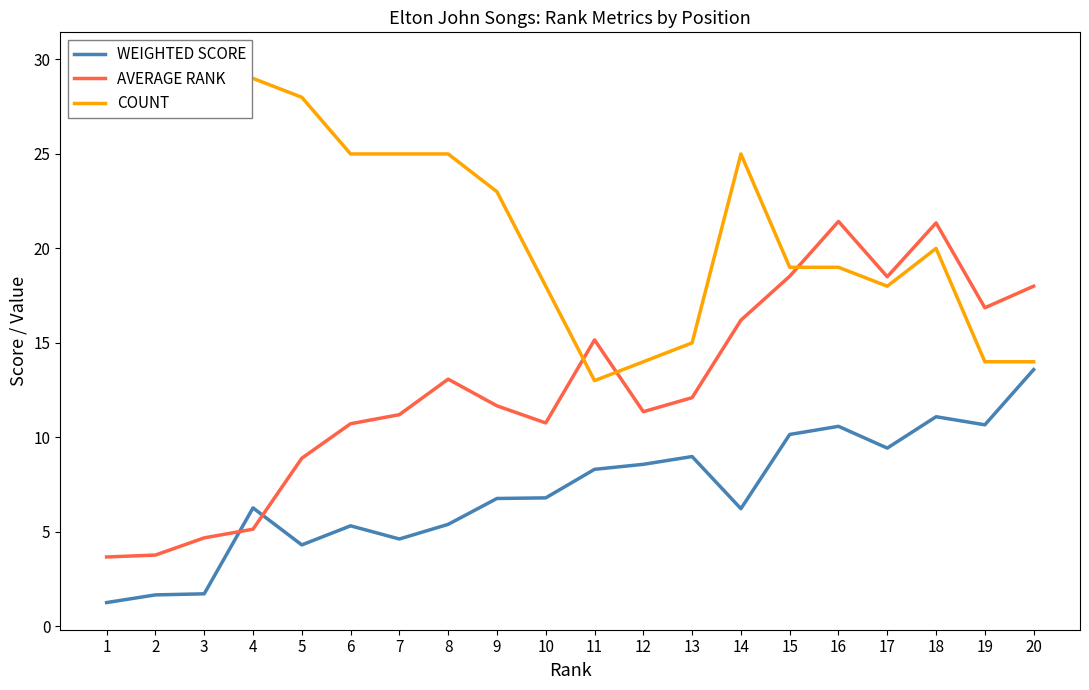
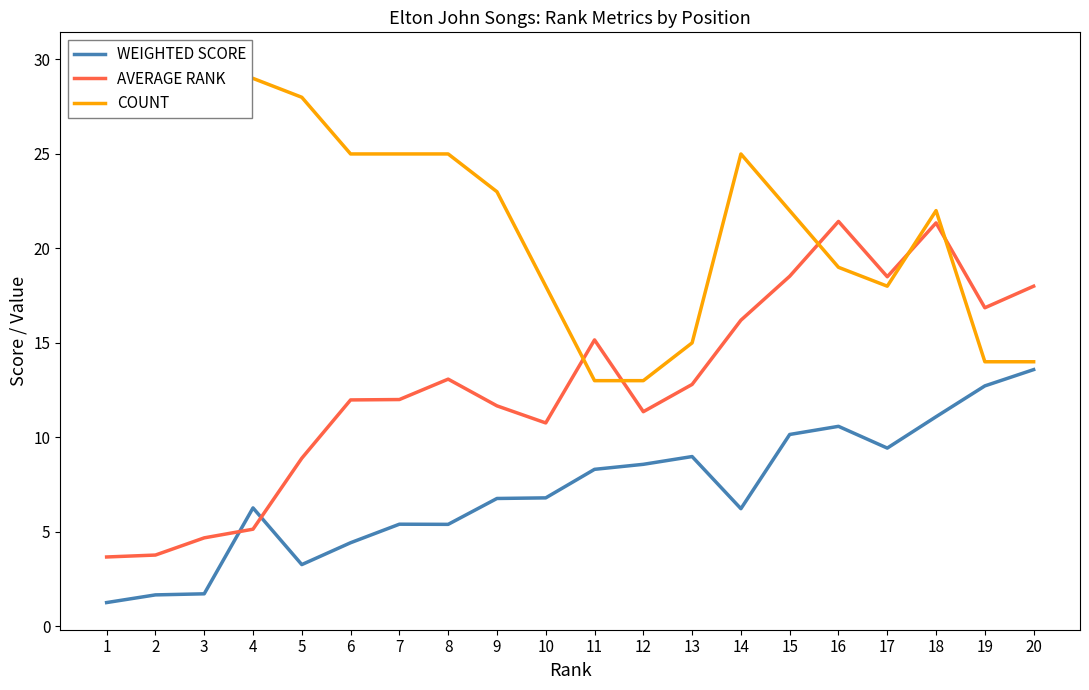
  {
    "WEIGHTED SCORE": {
      "1": 1.3,
      "2": 1.7,
      "3": 1.7,
      "4": 6.3,
-     "5": 4.3,
-     "6": 5.3,
-     "7": 4.6,
+     "5": 3.3,
+     "6": 4.4,
+     "7": 5.4,
      "8": 5.4,
      "9": 6.8,
      "10": 6.8,
      "11": 8.3,
      "12": 8.6,
      "13": 9.0,
      "14": 6.2,
      "15": 10.2,
      "16": 10.6,
      "17": 9.4,
      "18": 11.1,
-     "19": 10.7,
+     "19": 12.7,
      "20": 13.6
    },
    "AVERAGE RANK": {
      "1": 3.7,
      "2": 3.8,
      "3": 4.7,
      "4": 5.1,
      "5": 8.9,
-     "6": 10.7,
-     "7": 11.2,
+     "6": 12.0,
+     "7": 12.0,
      "8": 13.1,
      "9": 11.7,
      "10": 10.8,
      "11": 15.2,
      "12": 11.4,
-     "13": 12.1,
+     "13": 12.8,
      "14": 16.2,
      "15": 18.5,
      "16": 21.4,
      "17": 18.5,
      "18": 21.4,
      "19": 16.9,
      "20": 18.0
    },
    "COUNT": {
      "4": 29,
      "5": 28,
      "6": 25,
      "7": 25,
      "8": 25,
      "9": 23,
      "10": 18,
      "11": 13,
-     "12": 14,
+     "12": 13,
      "13": 15,
      "14": 25,
-     "15": 19,
+     "15": 22,
      "16": 19,
      "17": 18,
-     "18": 20,
+     "18": 22,
      "19": 14,
      "20": 14
    }
  }
